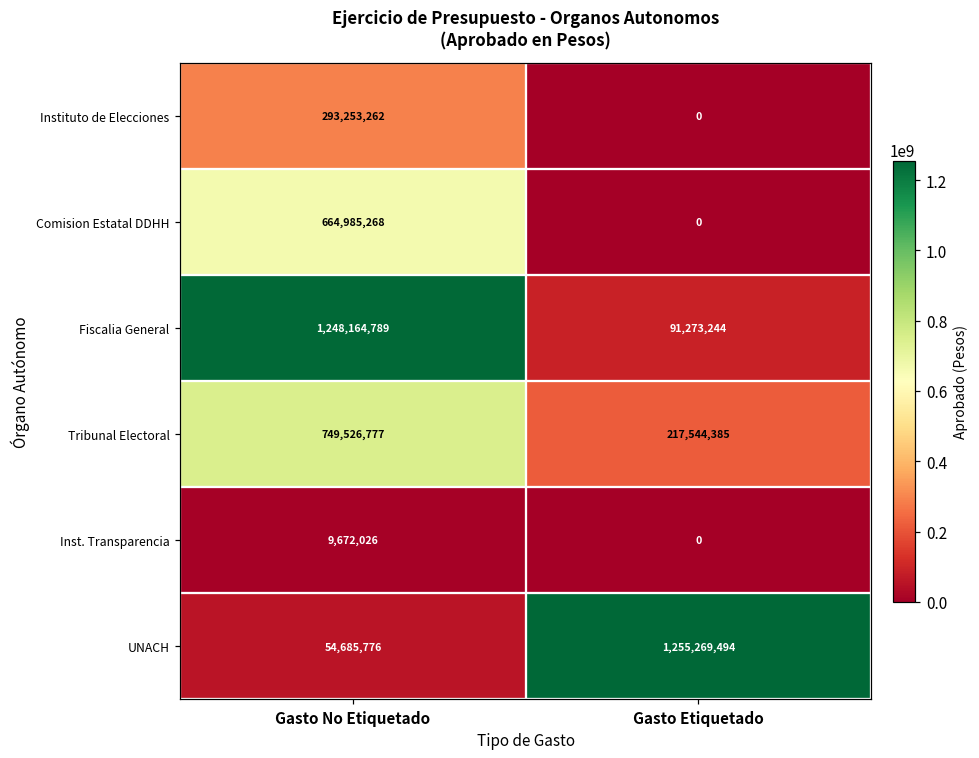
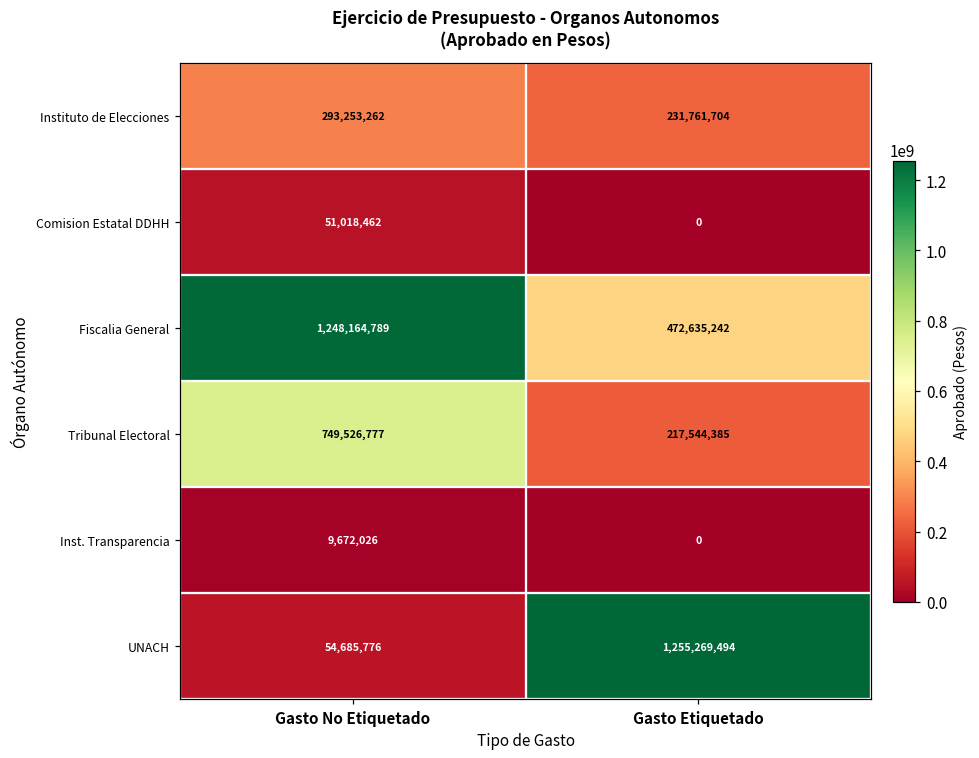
  {
    "Instituto de Elecciones": {
      "Gasto No Etiquetado": "293,253,262",
-     "Gasto Etiquetado": "0"
+     "Gasto Etiquetado": "231,761,704"
    },
    "Comision Estatal DDHH": {
-     "Gasto No Etiquetado": "664,985,268",
+     "Gasto No Etiquetado": "51,018,462",
      "Gasto Etiquetado": "0"
    },
    "Fiscalia General": {
      "Gasto No Etiquetado": "1,248,164,789",
-     "Gasto Etiquetado": "91,273,244"
+     "Gasto Etiquetado": "472,635,242"
    },
    "Tribunal Electoral": {
      "Gasto No Etiquetado": "749,526,777",
      "Gasto Etiquetado": "217,544,385"
    },
    "Inst. Transparencia": {
      "Gasto No Etiquetado": "9,672,026",
      "Gasto Etiquetado": "0"
    },
    "UNACH": {
      "Gasto No Etiquetado": "54,685,776",
      "Gasto Etiquetado": "1,255,269,494"
    }
  }
